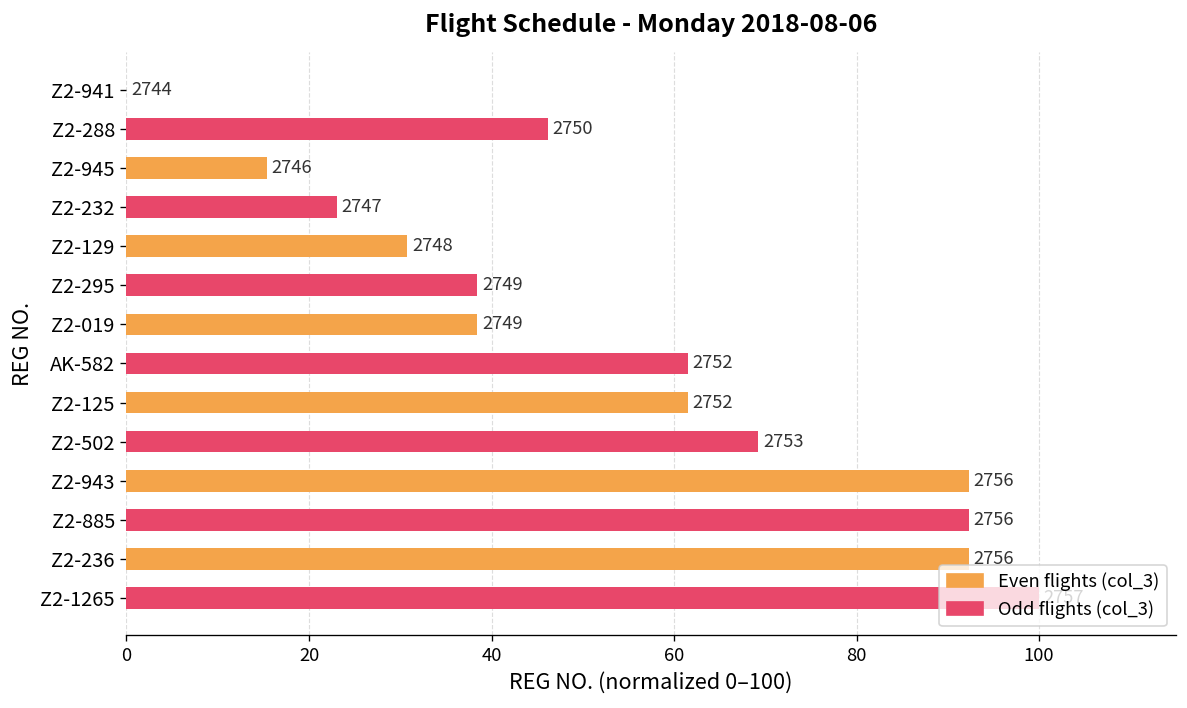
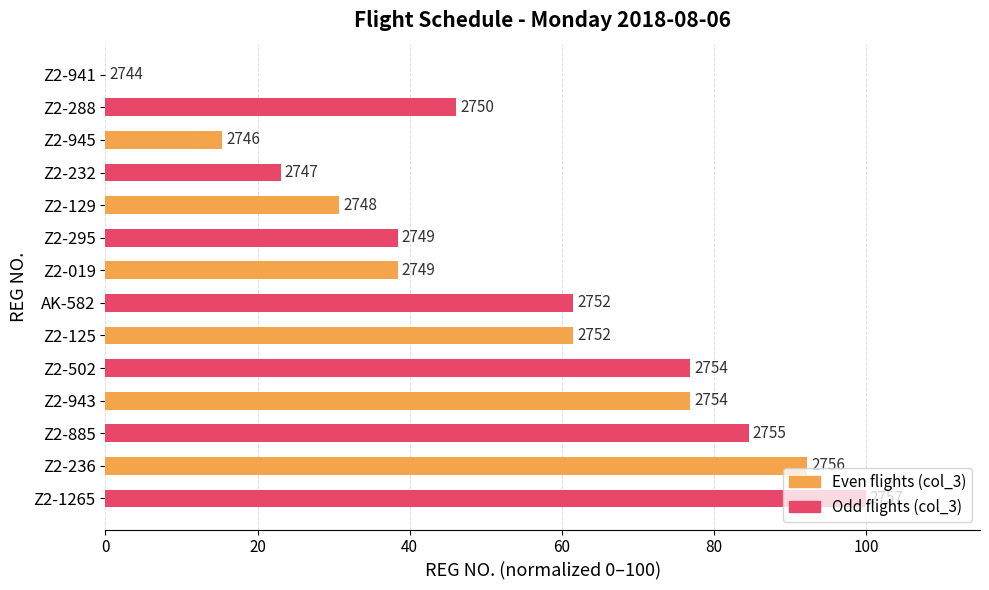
  {
-   "Z2-502": 2753,
-   "Z2-943": 2756,
-   "Z2-885": 2756
+   "Z2-502": 2754,
+   "Z2-943": 2754,
+   "Z2-885": 2755
  }
